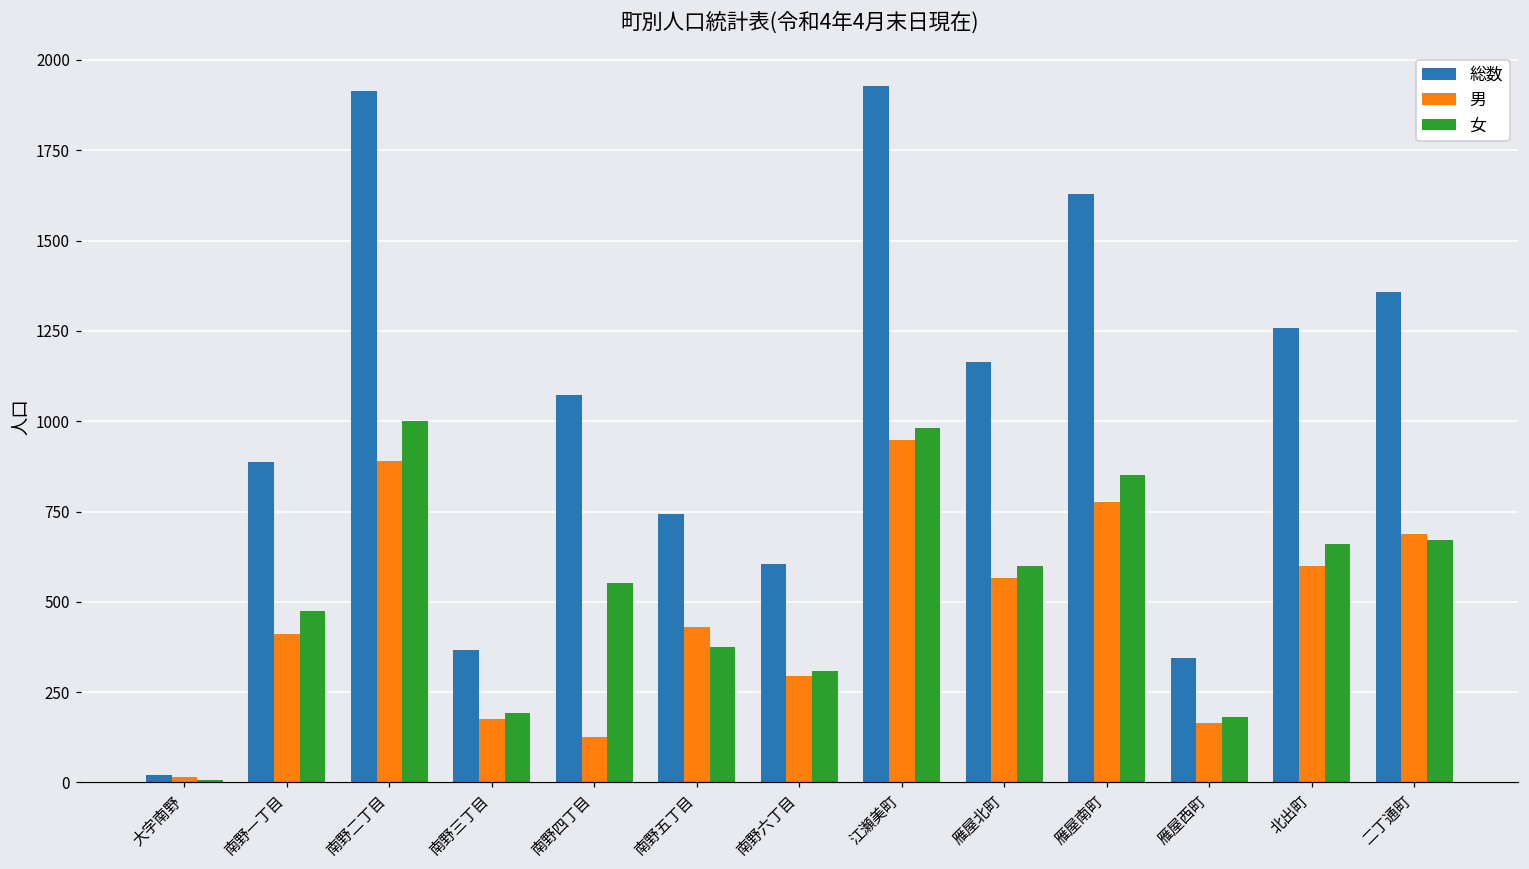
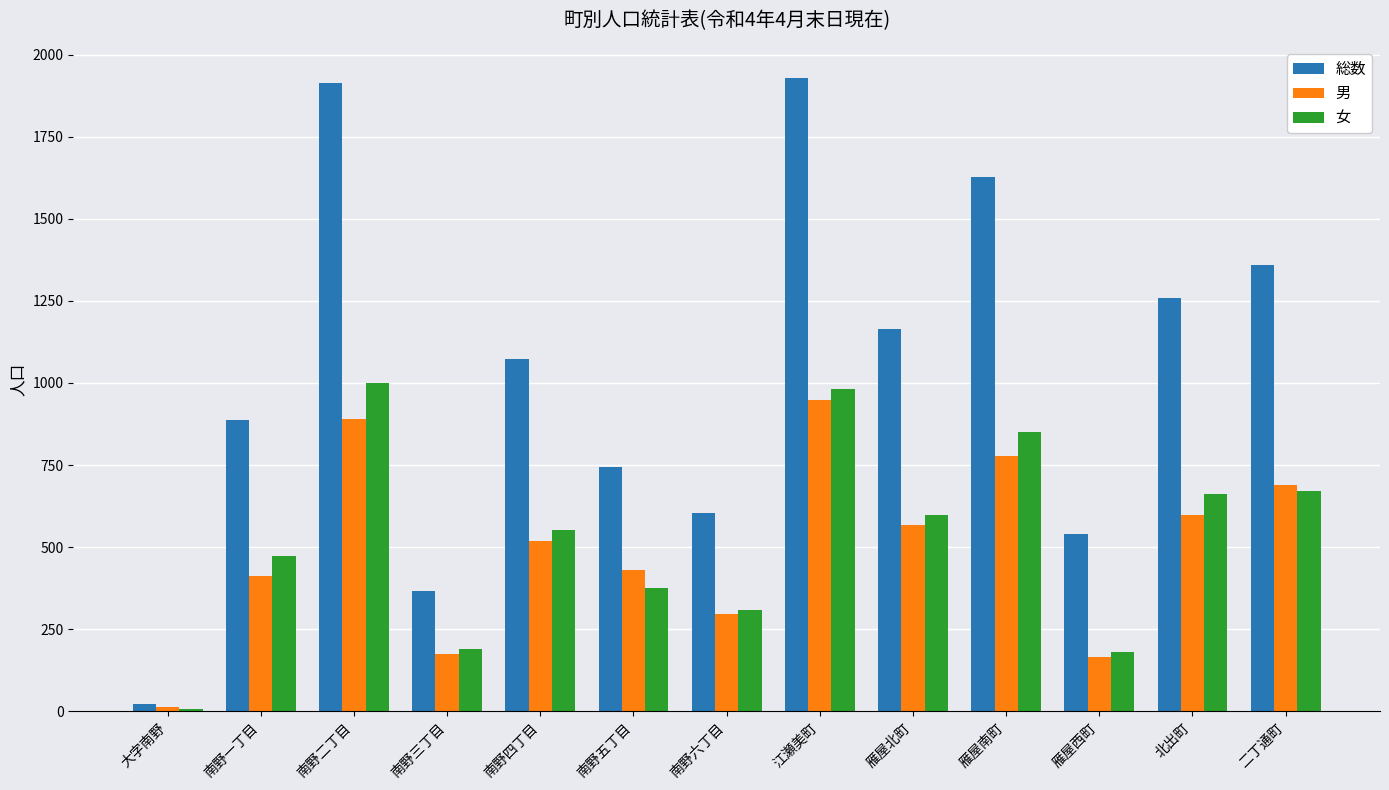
  {
    "総数": {
      "大字南野": 20,
      "南野一丁目": 890,
      "南野二丁目": 1910,
      "南野三丁目": 370,
      "南野四丁目": 1070,
      "南野五丁目": 740,
      "南野六丁目": 600,
      "江瀬美町": 1930,
      "雁屋北町": 1170,
      "雁屋南町": 1630,
-     "雁屋西町": 350,
+     "雁屋西町": 540,
      "北出町": 1260,
      "二丁通町": 1360
    },
    "男": {
      "大字南野": 10,
      "南野一丁目": 410,
      "南野二丁目": 890,
      "南野三丁目": 180,
-     "南野四丁目": 130,
+     "南野四丁目": 520,
      "南野五丁目": 430,
      "南野六丁目": 300,
      "江瀬美町": 950,
      "雁屋北町": 570,
      "雁屋南町": 780,
      "雁屋西町": 170,
      "北出町": 600,
      "二丁通町": 690
    },
    "女": {
      "大字南野": 10,
      "南野一丁目": 470,
      "南野二丁目": 1000,
      "南野三丁目": 190,
      "南野四丁目": 550,
      "南野五丁目": 380,
      "南野六丁目": 310,
      "江瀬美町": 980,
      "雁屋北町": 600,
      "雁屋南町": 850,
      "雁屋西町": 180,
      "北出町": 660,
      "二丁通町": 670
    }
  }
